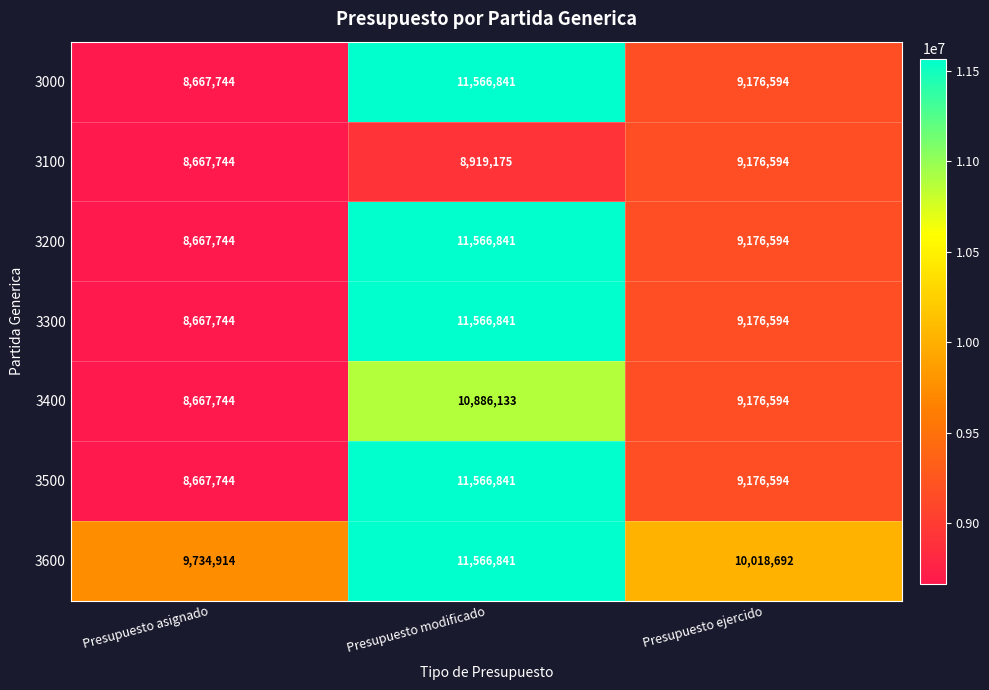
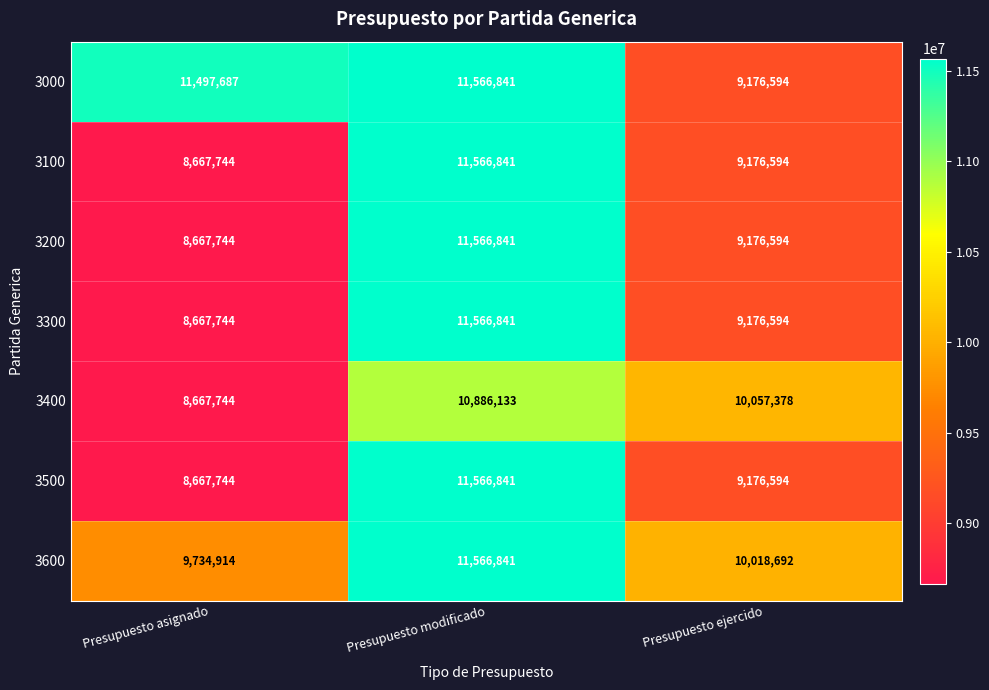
  {
    "3000": {
-     "Presupuesto asignado": "8,667,744",
+     "Presupuesto asignado": "11,497,687",
      "Presupuesto modificado": "11,566,841",
      "Presupuesto ejercido": "9,176,594"
    },
    "3100": {
      "Presupuesto asignado": "8,667,744",
-     "Presupuesto modificado": "8,919,175",
+     "Presupuesto modificado": "11,566,841",
      "Presupuesto ejercido": "9,176,594"
    },
    "3200": {
      "Presupuesto asignado": "8,667,744",
      "Presupuesto modificado": "11,566,841",
      "Presupuesto ejercido": "9,176,594"
    },
    "3300": {
      "Presupuesto asignado": "8,667,744",
      "Presupuesto modificado": "11,566,841",
      "Presupuesto ejercido": "9,176,594"
    },
    "3400": {
      "Presupuesto asignado": "8,667,744",
      "Presupuesto modificado": "10,886,133",
-     "Presupuesto ejercido": "9,176,594"
+     "Presupuesto ejercido": "10,057,378"
    },
    "3500": {
      "Presupuesto asignado": "8,667,744",
      "Presupuesto modificado": "11,566,841",
      "Presupuesto ejercido": "9,176,594"
    },
    "3600": {
      "Presupuesto asignado": "9,734,914",
      "Presupuesto modificado": "11,566,841",
      "Presupuesto ejercido": "10,018,692"
    }
  }
